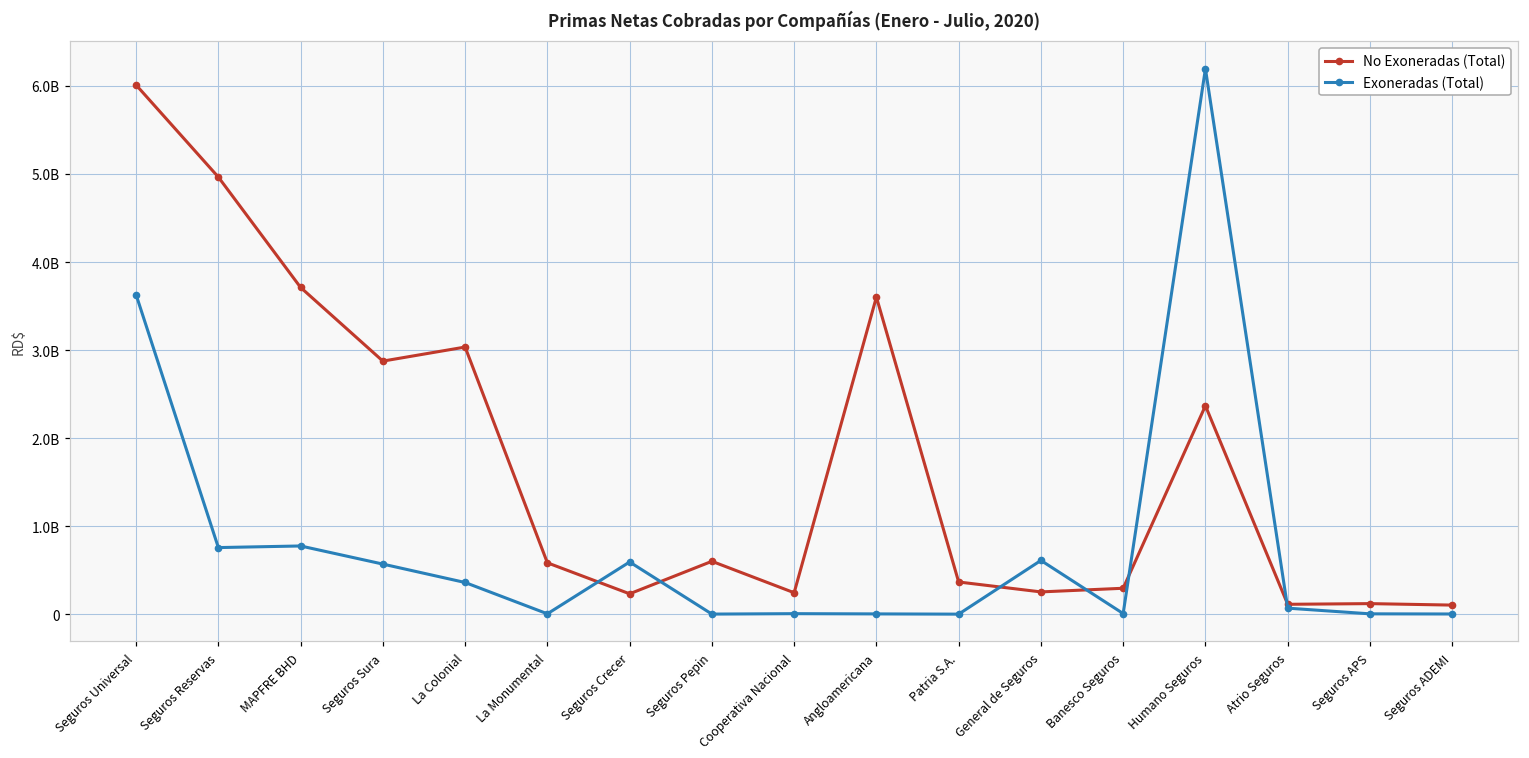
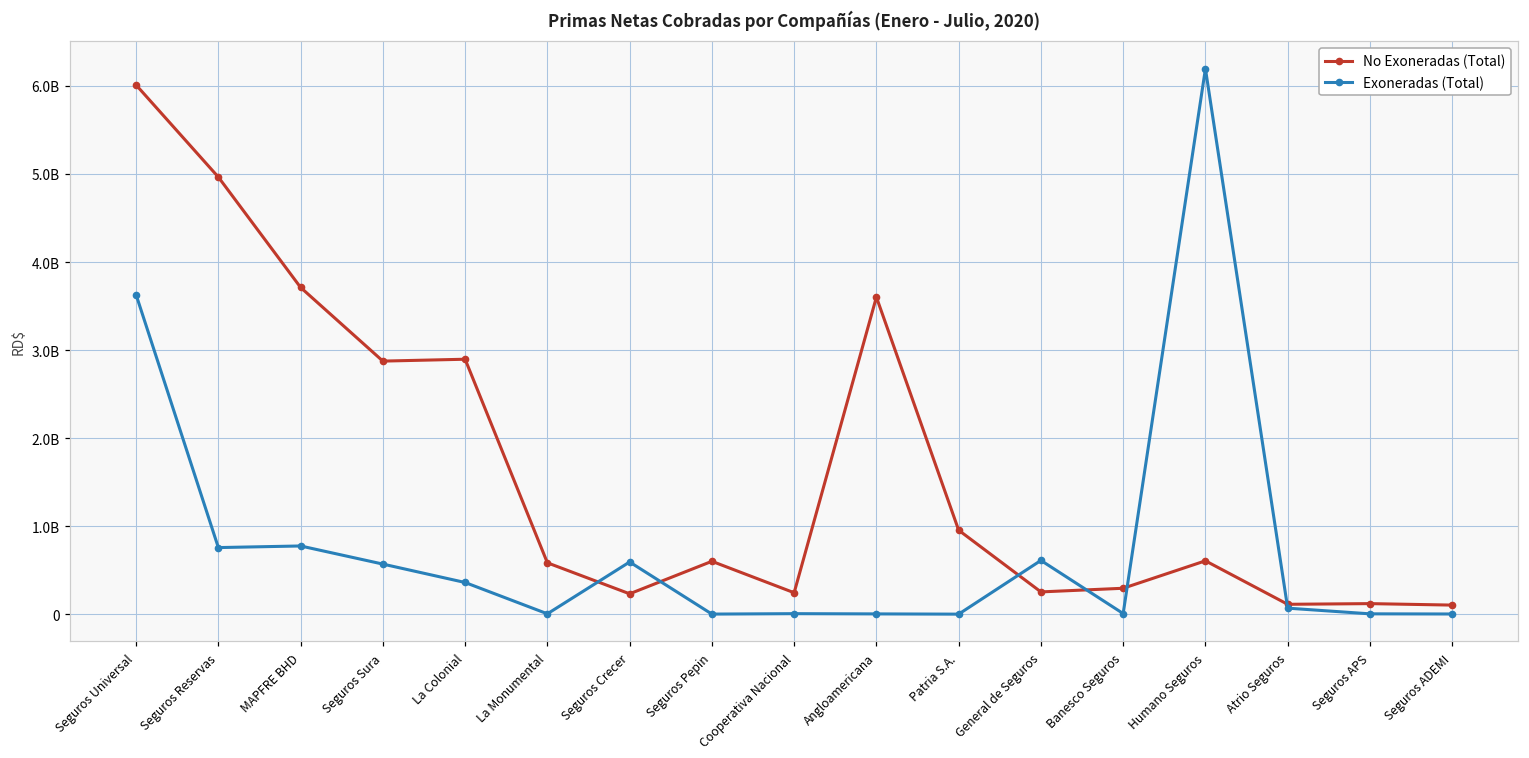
  {
    "No Exoneradas (Total)": {
      "Seguros Universal": 6000000000,
      "Seguros Reservas": 5000000000,
      "MAPFRE BHD": 3700000000,
      "Seguros Sura": 2900000000,
-     "La Colonial": 3000000000,
+     "La Colonial": 2900000000,
      "La Monumental": 600000000,
      "Seguros Crecer": 200000000,
      "Seguros Pepin": 600000000,
      "Cooperativa Nacional": 200000000,
      "Angloamericana": 3600000000,
-     "Patria S.A.": 400000000,
+     "Patria S.A.": 1000000000,
      "General de Seguros": 300000000,
      "Banesco Seguros": 300000000,
-     "Humano Seguros": 2400000000,
+     "Humano Seguros": 600000000,
      "Atrio Seguros": 100000000,
      "Seguros APS": 100000000,
      "Seguros ADEMI": 100000000
    },
    "Exoneradas (Total)": {
      "Seguros Universal": 3600000000,
      "Seguros Reservas": 800000000,
      "MAPFRE BHD": 800000000,
      "Seguros Sura": 600000000,
      "La Colonial": 400000000,
      "La Monumental": 0,
      "Seguros Crecer": 600000000,
      "Seguros Pepin": 0,
      "Cooperativa Nacional": 0,
      "Angloamericana": 0,
      "Patria S.A.": 0,
      "General de Seguros": 600000000,
      "Banesco Seguros": 0,
      "Humano Seguros": 6200000000,
      "Atrio Seguros": 100000000,
      "Seguros APS": 0,
      "Seguros ADEMI": 0
    }
  }
